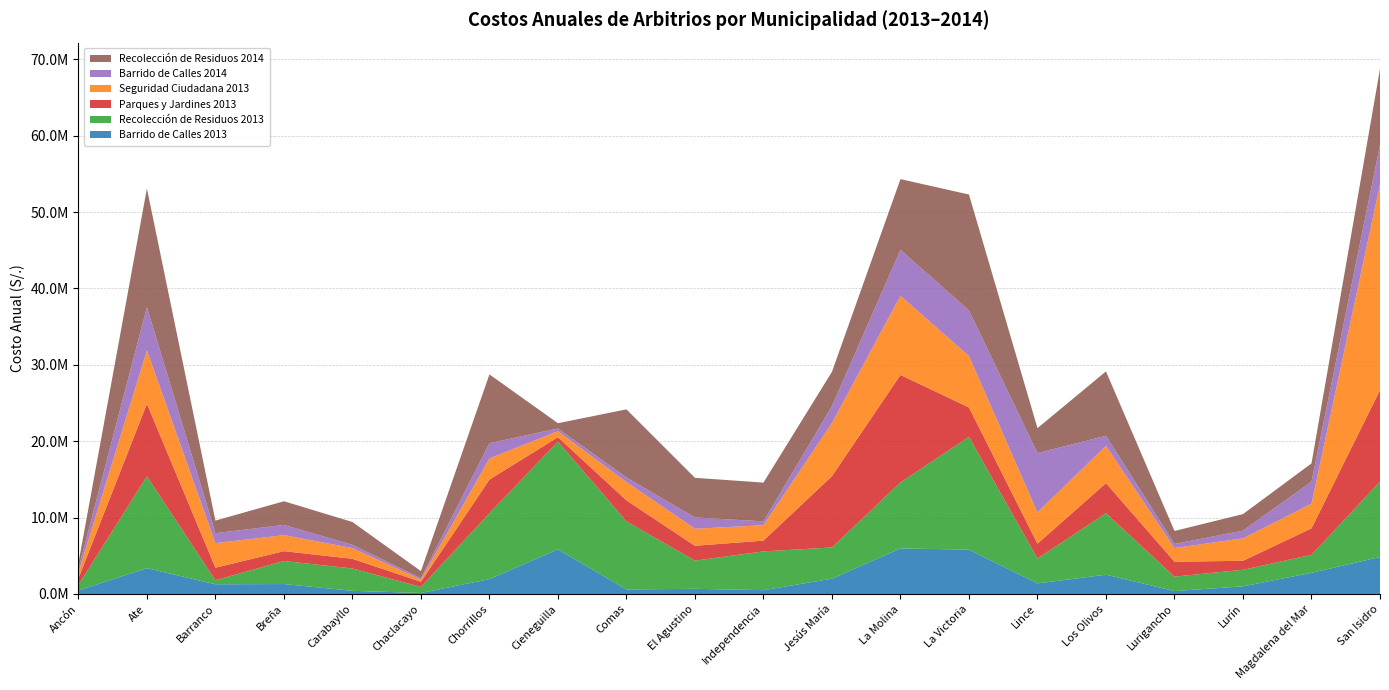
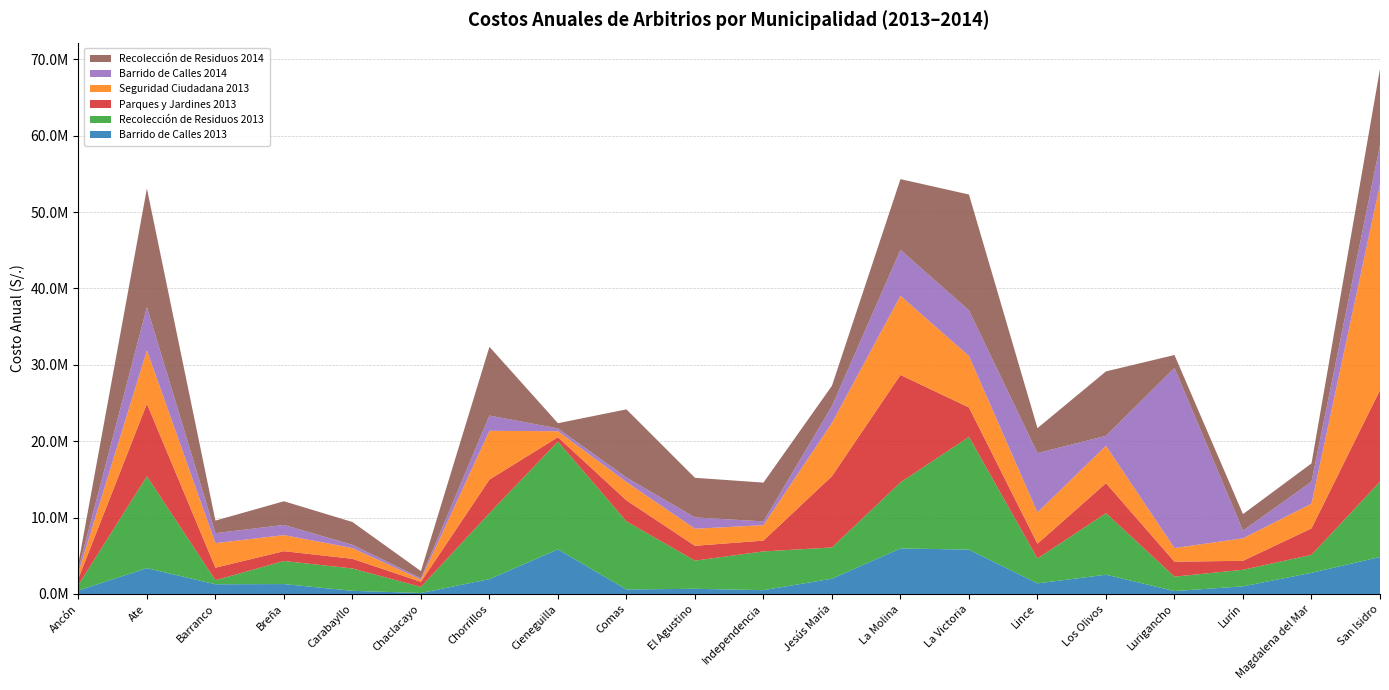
  {
    "Barrido de Calles 2013": {
      "Ancón": 0,
      "Ate": 3000000,
      "Barranco": 1000000,
      "Breña": 1000000,
      "Carabayllo": 0,
      "Chorrillos": 2000000,
      "Cieneguilla": 6000000,
      "Comas": 1000000,
      "El Agustino": 1000000,
      "Independencia": 1000000,
      "Jesús María": 2000000,
      "La Molina": 6000000,
      "La Victoria": 6000000,
      "Lince": 1000000,
      "Los Olivos": 3000000,
      "Lurigancho": 0,
      "Lurín": 1000000,
      "Magdalena del Mar": 3000000,
      "San Isidro": 5000000
    },
    "Recolección de Residuos 2013": {
      "Ancón": 1000000,
      "Ate": 12000000,
      "Barranco": 1000000,
      "Breña": 3000000,
      "Carabayllo": 3000000,
      "Chaclacayo": 1000000,
      "Chorrillos": 9000000,
      "Cieneguilla": 14000000,
      "Comas": 9000000,
      "El Agustino": 4000000,
      "Independencia": 5000000,
      "Jesús María": 4000000,
      "La Molina": 9000000,
      "La Victoria": 15000000,
      "Lince": 3000000,
      "Los Olivos": 8000000,
      "Lurigancho": 2000000,
      "Lurín": 2000000,
      "Magdalena del Mar": 2000000,
      "San Isidro": 10000000
    },
    "Parques y Jardines 2013": {
      "Ancón": 1000000,
      "Ate": 9000000,
      "Barranco": 2000000,
      "Breña": 1000000,
      "Carabayllo": 1000000,
      "Chorrillos": 4000000,
      "Cieneguilla": 1000000,
      "Comas": 3000000,
      "El Agustino": 2000000,
      "Independencia": 1000000,
      "Jesús María": 9000000,
      "La Molina": 14000000,
      "La Victoria": 4000000,
      "Lince": 2000000,
      "Los Olivos": 4000000,
      "Lurigancho": 2000000,
      "Lurín": 1000000,
      "Magdalena del Mar": 3000000,
      "San Isidro": 12000000
    },
    "Seguridad Ciudadana 2013": {
      "Ancón": 1000000,
      "Ate": 7000000,
      "Barranco": 3000000,
      "Breña": 2000000,
      "Carabayllo": 1000000,
-     "Chorrillos": 3000000,
+     "Chorrillos": 6000000,
      "Cieneguilla": 1000000,
      "Comas": 2000000,
      "El Agustino": 2000000,
      "Independencia": 2000000,
      "Jesús María": 7000000,
      "La Molina": 10000000,
      "La Victoria": 7000000,
      "Lince": 4000000,
      "Los Olivos": 5000000,
      "Lurigancho": 2000000,
      "Lurín": 3000000,
      "Magdalena del Mar": 3000000,
      "San Isidro": 27000000
    },
    "Barrido de Calles 2014": {
      "Ancón": 0,
      "Ate": 6000000,
      "Barranco": 1000000,
      "Breña": 1000000,
      "Carabayllo": 0,
      "Chorrillos": 2000000,
      "Cieneguilla": 0,
      "Comas": 1000000,
      "El Agustino": 1000000,
      "Independencia": 1000000,
      "Jesús María": 2000000,
      "La Molina": 6000000,
      "La Victoria": 6000000,
      "Lince": 8000000,
      "Los Olivos": 1000000,
-     "Lurigancho": 1000000,
+     "Lurigancho": 24000000,
      "Lurín": 1000000,
      "Magdalena del Mar": 3000000,
      "San Isidro": 5000000
    },
    "Recolección de Residuos 2014": {
      "Ancón": 1000000,
      "Ate": 16000000,
      "Barranco": 2000000,
      "Breña": 3000000,
      "Carabayllo": 3000000,
      "Chaclacayo": 1000000,
      "Chorrillos": 9000000,
      "Cieneguilla": 1000000,
      "Comas": 9000000,
      "El Agustino": 5000000,
      "Independencia": 5000000,
-     "Jesús María": 4000000,
+     "Jesús María": 3000000,
      "La Molina": 9000000,
      "La Victoria": 15000000,
      "Lince": 3000000,
      "Los Olivos": 8000000,
      "Lurigancho": 2000000,
      "Lurín": 2000000,
      "Magdalena del Mar": 2000000,
      "San Isidro": 10000000
    }
  }
